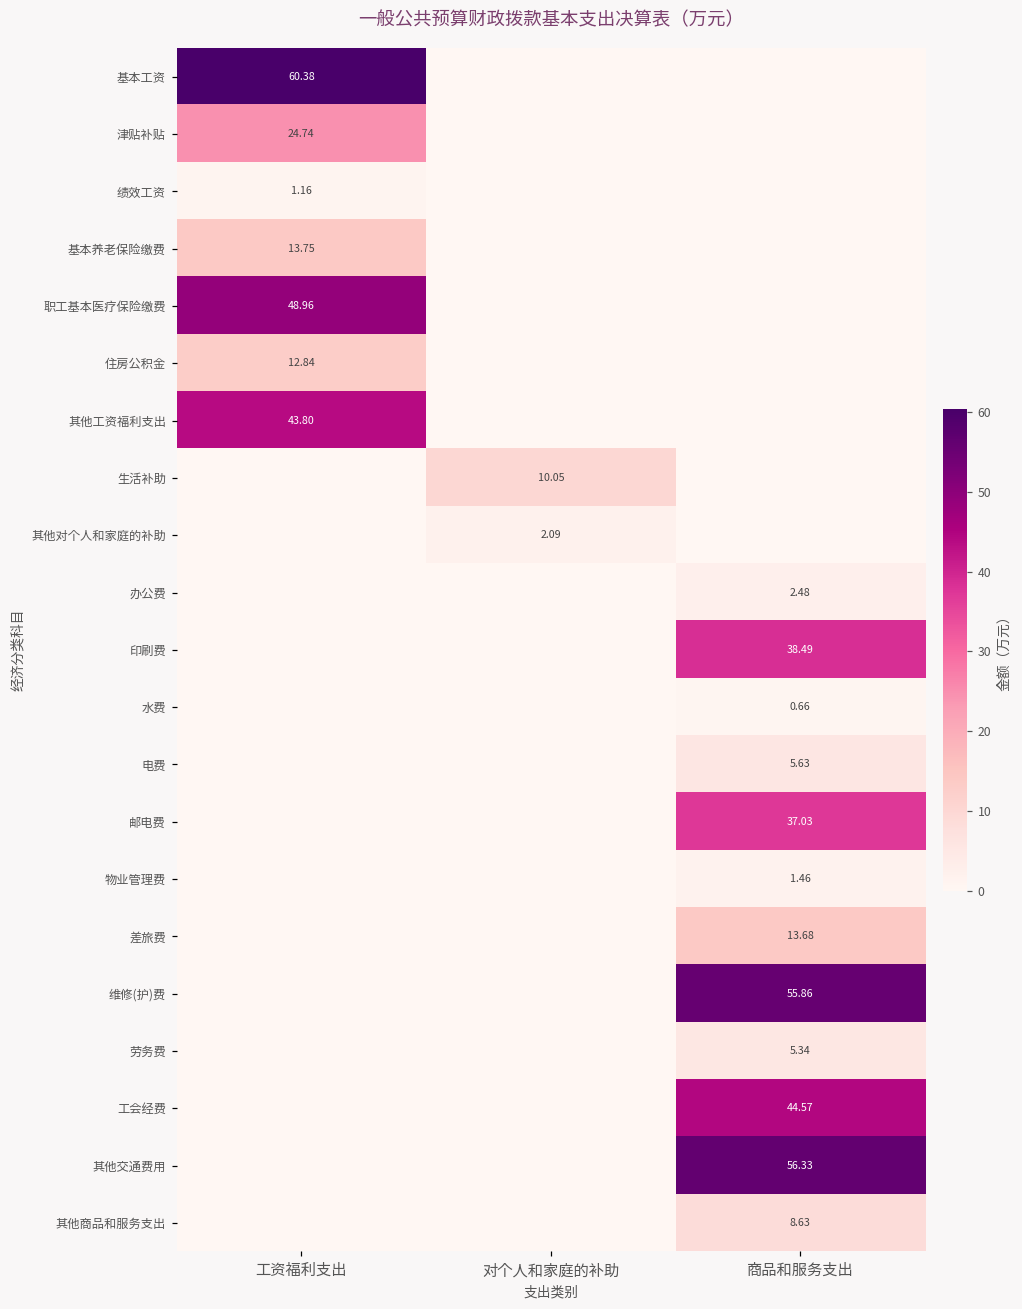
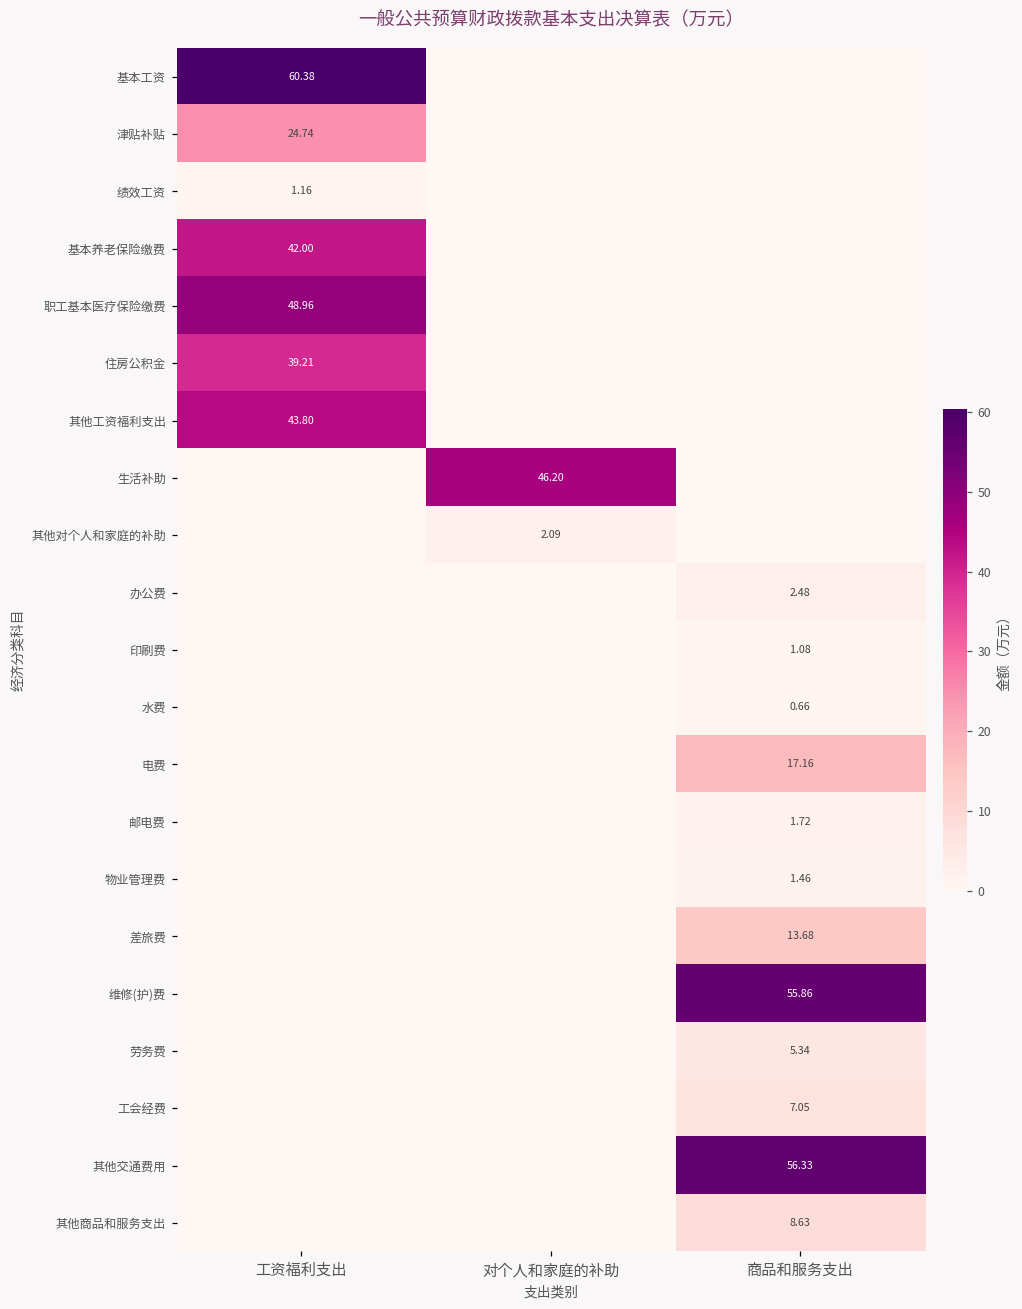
  {
    "基本工资": {
      "工资福利支出": 60.38
    },
    "津贴补贴": {
      "工资福利支出": 24.74
    },
    "绩效工资": {
      "工资福利支出": 1.16
    },
    "基本养老保险缴费": {
-     "工资福利支出": 13.75
+     "工资福利支出": 42.00
    },
    "职工基本医疗保险缴费": {
      "工资福利支出": 48.96
    },
    "住房公积金": {
-     "工资福利支出": 12.84
+     "工资福利支出": 39.21
    },
    "其他工资福利支出": {
      "工资福利支出": 43.80
    },
    "生活补助": {
-     "对个人和家庭的补助": 10.05
+     "对个人和家庭的补助": 46.20
    },
    "其他对个人和家庭的补助": {
      "对个人和家庭的补助": 2.09
    },
    "办公费": {
      "商品和服务支出": 2.48
    },
    "印刷费": {
-     "商品和服务支出": 38.49
+     "商品和服务支出": 1.08
    },
    "水费": {
      "商品和服务支出": 0.66
    },
    "电费": {
-     "商品和服务支出": 5.63
+     "商品和服务支出": 17.16
    },
    "邮电费": {
-     "商品和服务支出": 37.03
+     "商品和服务支出": 1.72
    },
    "物业管理费": {
      "商品和服务支出": 1.46
    },
    "差旅费": {
      "商品和服务支出": 13.68
    },
    "维修(护)费": {
      "商品和服务支出": 55.86
    },
    "劳务费": {
      "商品和服务支出": 5.34
    },
    "工会经费": {
-     "商品和服务支出": 44.57
+     "商品和服务支出": 7.05
    },
    "其他交通费用": {
      "商品和服务支出": 56.33
    },
    "其他商品和服务支出": {
      "商品和服务支出": 8.63
    }
  }
